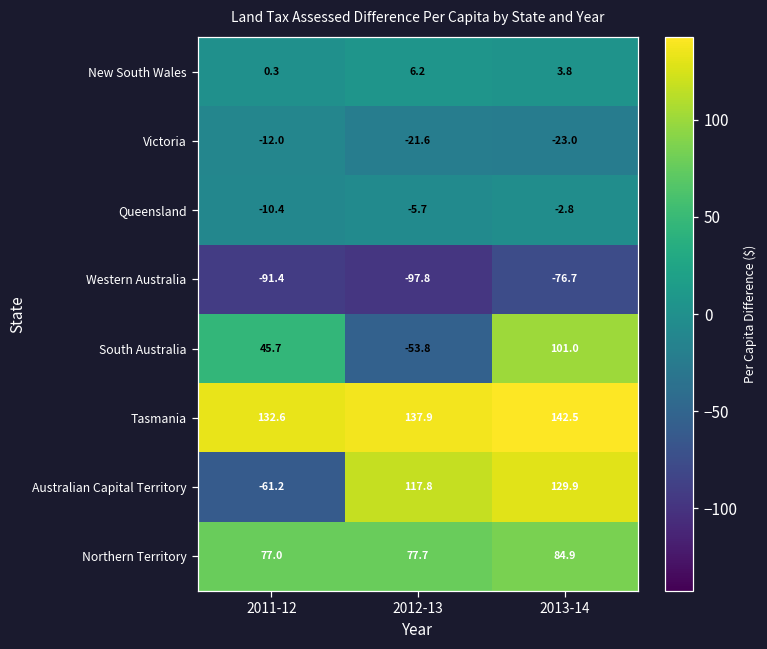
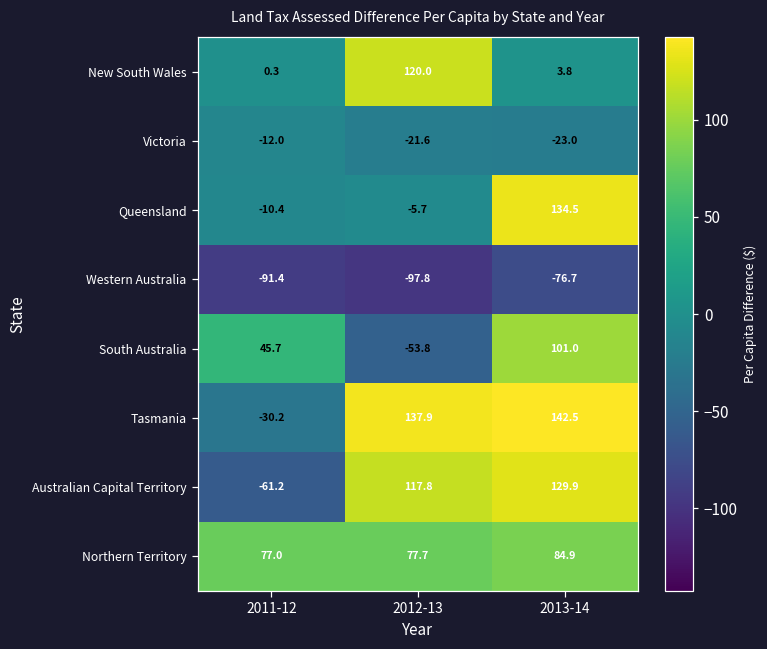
  {
    "New South Wales": {
      "2011-12": 0.3,
-     "2012-13": 6.2,
+     "2012-13": 120.0,
      "2013-14": 3.8
    },
    "Victoria": {
      "2011-12": -12.0,
      "2012-13": -21.6,
      "2013-14": -23.0
    },
    "Queensland": {
      "2011-12": -10.4,
      "2012-13": -5.7,
-     "2013-14": -2.8
+     "2013-14": 134.5
    },
    "Western Australia": {
      "2011-12": -91.4,
      "2012-13": -97.8,
      "2013-14": -76.7
    },
    "South Australia": {
      "2011-12": 45.7,
      "2012-13": -53.8,
      "2013-14": 101.0
    },
    "Tasmania": {
-     "2011-12": 132.6,
+     "2011-12": -30.2,
      "2012-13": 137.9,
      "2013-14": 142.5
    },
    "Australian Capital Territory": {
      "2011-12": -61.2,
      "2012-13": 117.8,
      "2013-14": 129.9
    },
    "Northern Territory": {
      "2011-12": 77.0,
      "2012-13": 77.7,
      "2013-14": 84.9
    }
  }
